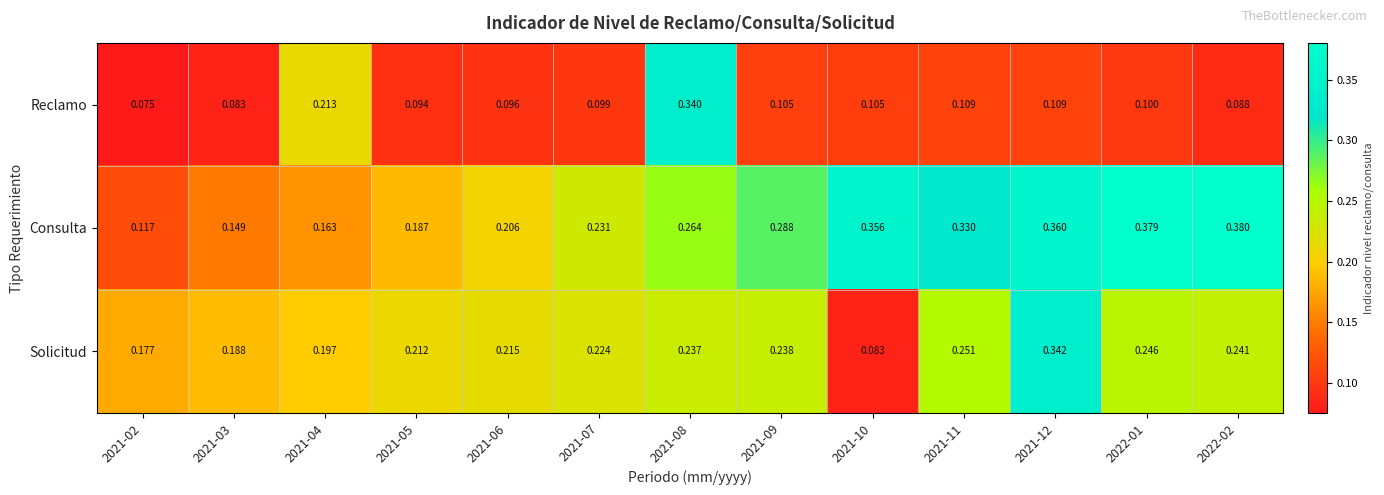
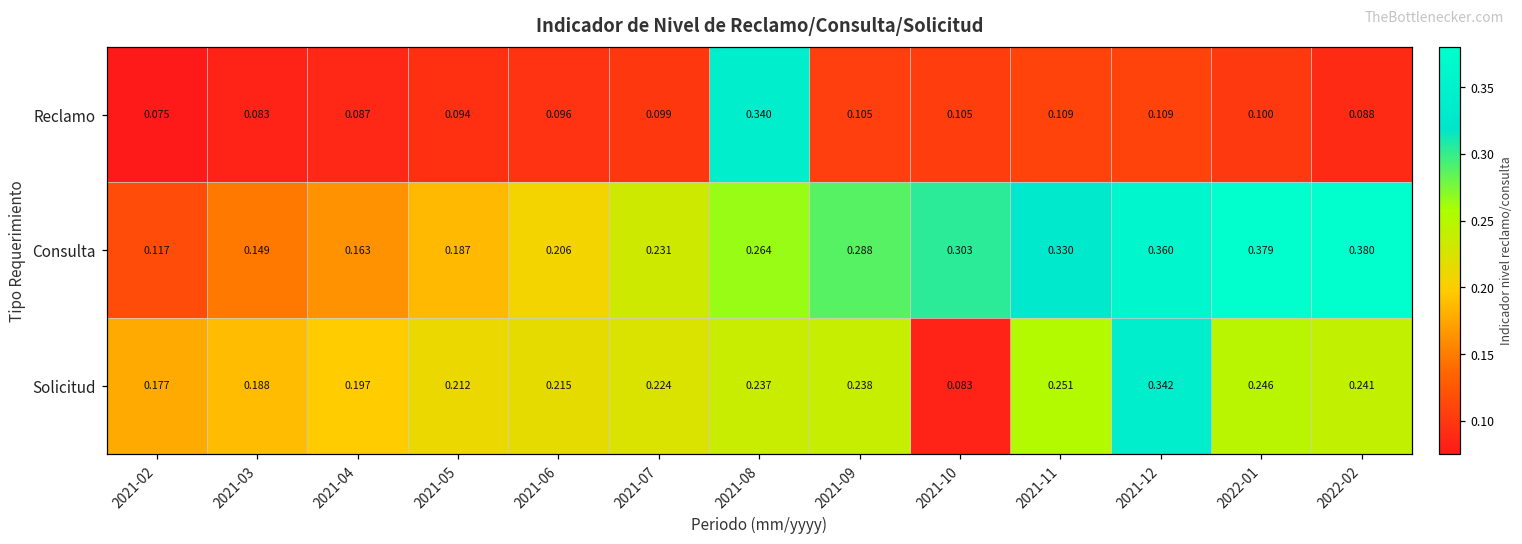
  {
    "Reclamo": {
      "2021-02": 0.075,
      "2021-03": 0.083,
-     "2021-04": 0.213,
+     "2021-04": 0.087,
      "2021-05": 0.094,
      "2021-06": 0.096,
      "2021-07": 0.099,
      "2021-08": 0.340,
      "2021-09": 0.105,
      "2021-10": 0.105,
      "2021-11": 0.109,
      "2021-12": 0.109,
      "2022-01": 0.100,
      "2022-02": 0.088
    },
    "Consulta": {
      "2021-02": 0.117,
      "2021-03": 0.149,
      "2021-04": 0.163,
      "2021-05": 0.187,
      "2021-06": 0.206,
      "2021-07": 0.231,
      "2021-08": 0.264,
      "2021-09": 0.288,
-     "2021-10": 0.356,
+     "2021-10": 0.303,
      "2021-11": 0.330,
      "2021-12": 0.360,
      "2022-01": 0.379,
      "2022-02": 0.380
    },
    "Solicitud": {
      "2021-02": 0.177,
      "2021-03": 0.188,
      "2021-04": 0.197,
      "2021-05": 0.212,
      "2021-06": 0.215,
      "2021-07": 0.224,
      "2021-08": 0.237,
      "2021-09": 0.238,
      "2021-10": 0.083,
      "2021-11": 0.251,
      "2021-12": 0.342,
      "2022-01": 0.246,
      "2022-02": 0.241
    }
  }
